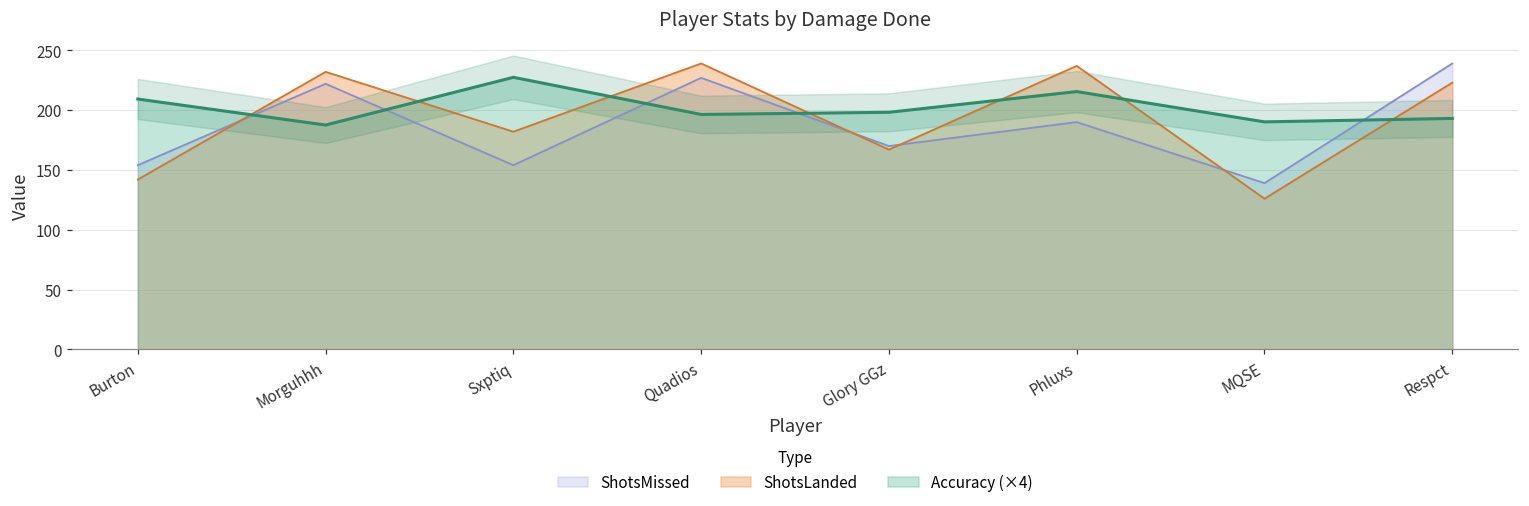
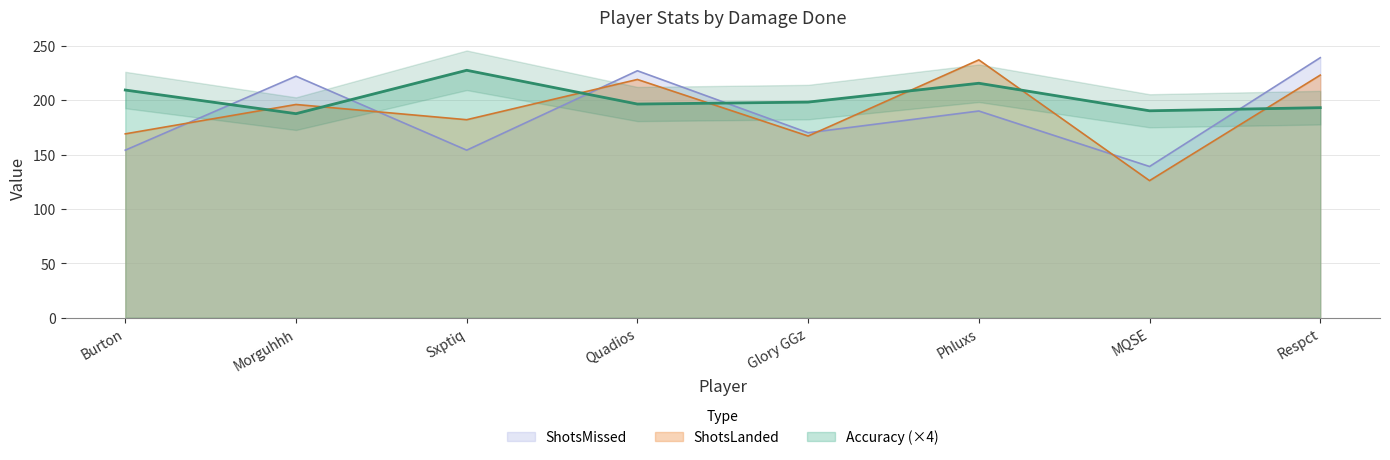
  {
    "ShotsLanded": {
-     "Burton": 142,
-     "Morguhhh": 232,
+     "Burton": 169,
+     "Morguhhh": 196,
      "Sxptiq": 182,
-     "Quadios": 239,
+     "Quadios": 219,
      "Glory GGz": 167,
      "Phluxs": 237,
      "MQSE": 126,
      "Respct": 223
    }
  }
